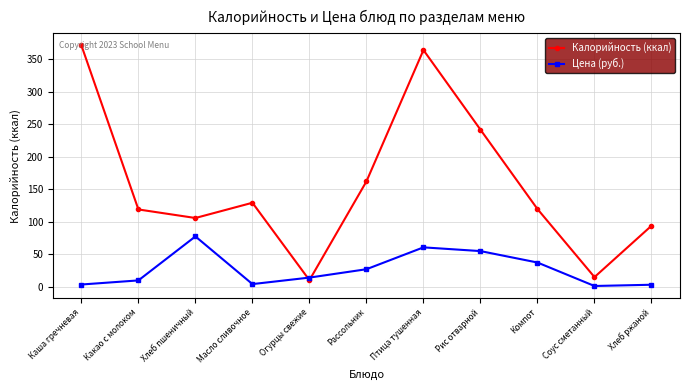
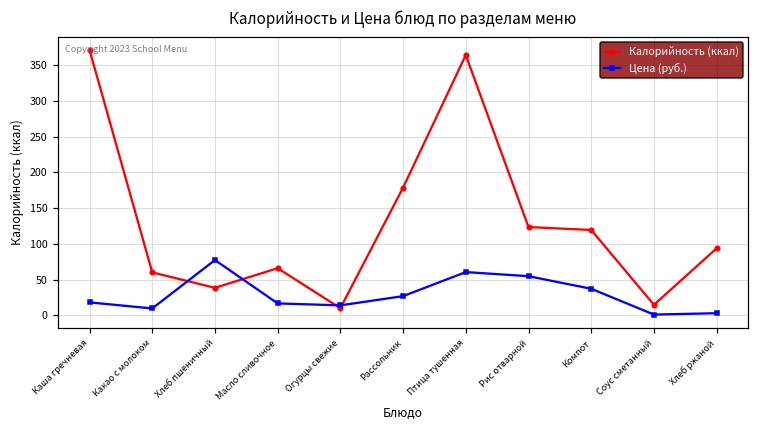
  {
    "Калорийность (ккал)": {
-     "Какао с молоком": 120,
-     "Хлеб пшеничный": 110,
-     "Масло сливочное": 130,
+     "Какао с молоком": 60,
+     "Хлеб пшеничный": 40,
+     "Масло сливочное": 70,
      "Огурцы свежие": 10,
-     "Рассольник": 160,
+     "Рассольник": 180,
      "Птица тушенная": 360,
-     "Рис отварной": 240,
+     "Рис отварной": 120,
      "Компот": 120,
      "Соус сметанный": 10,
      "Хлеб ржаной": 90
    },
    "Цена (руб.)": {
-     "Каша гречневая": 0,
+     "Каша гречневая": 20,
      "Какао с молоком": 10,
      "Хлеб пшеничный": 80,
-     "Масло сливочное": 0,
+     "Масло сливочное": 20,
      "Огурцы свежие": 10,
      "Рассольник": 30,
      "Птица тушенная": 60,
      "Рис отварной": 50,
      "Компот": 40,
      "Соус сметанный": 0,
      "Хлеб ржаной": 0
    }
  }
